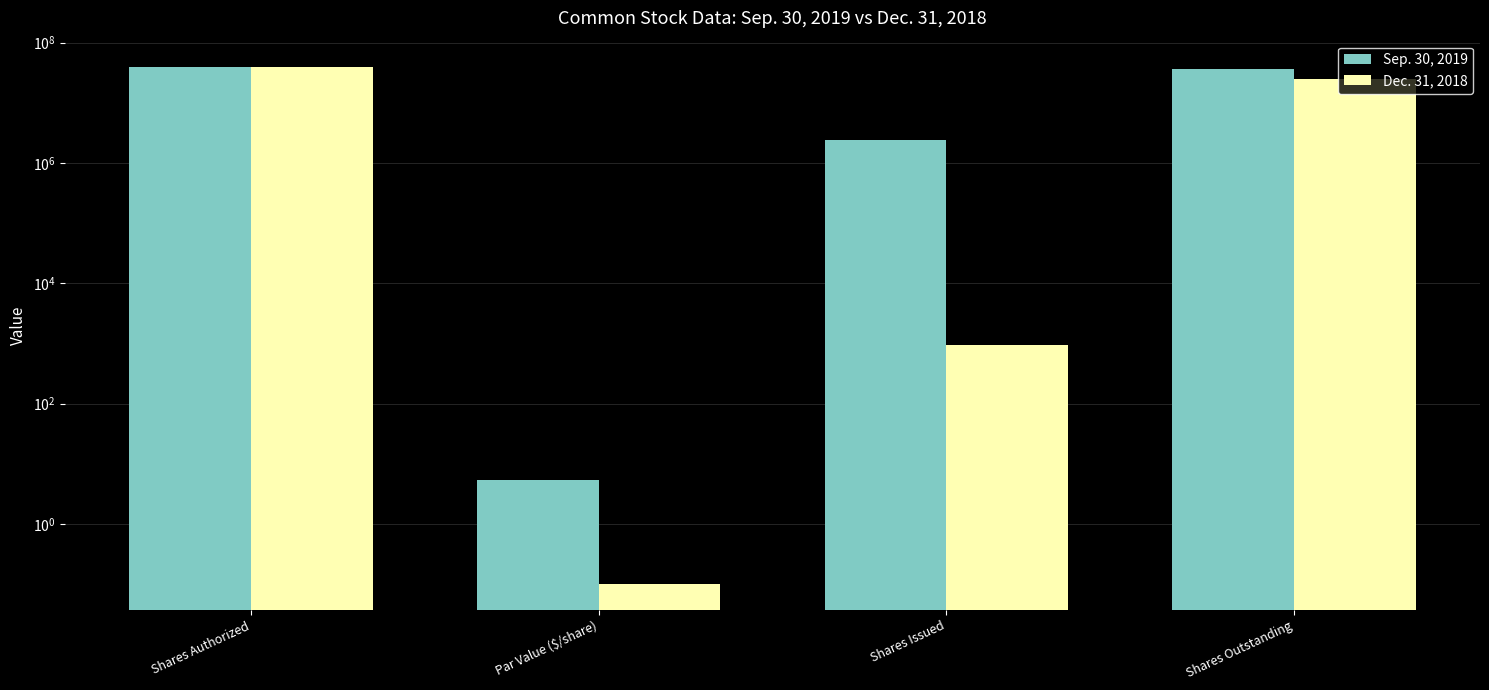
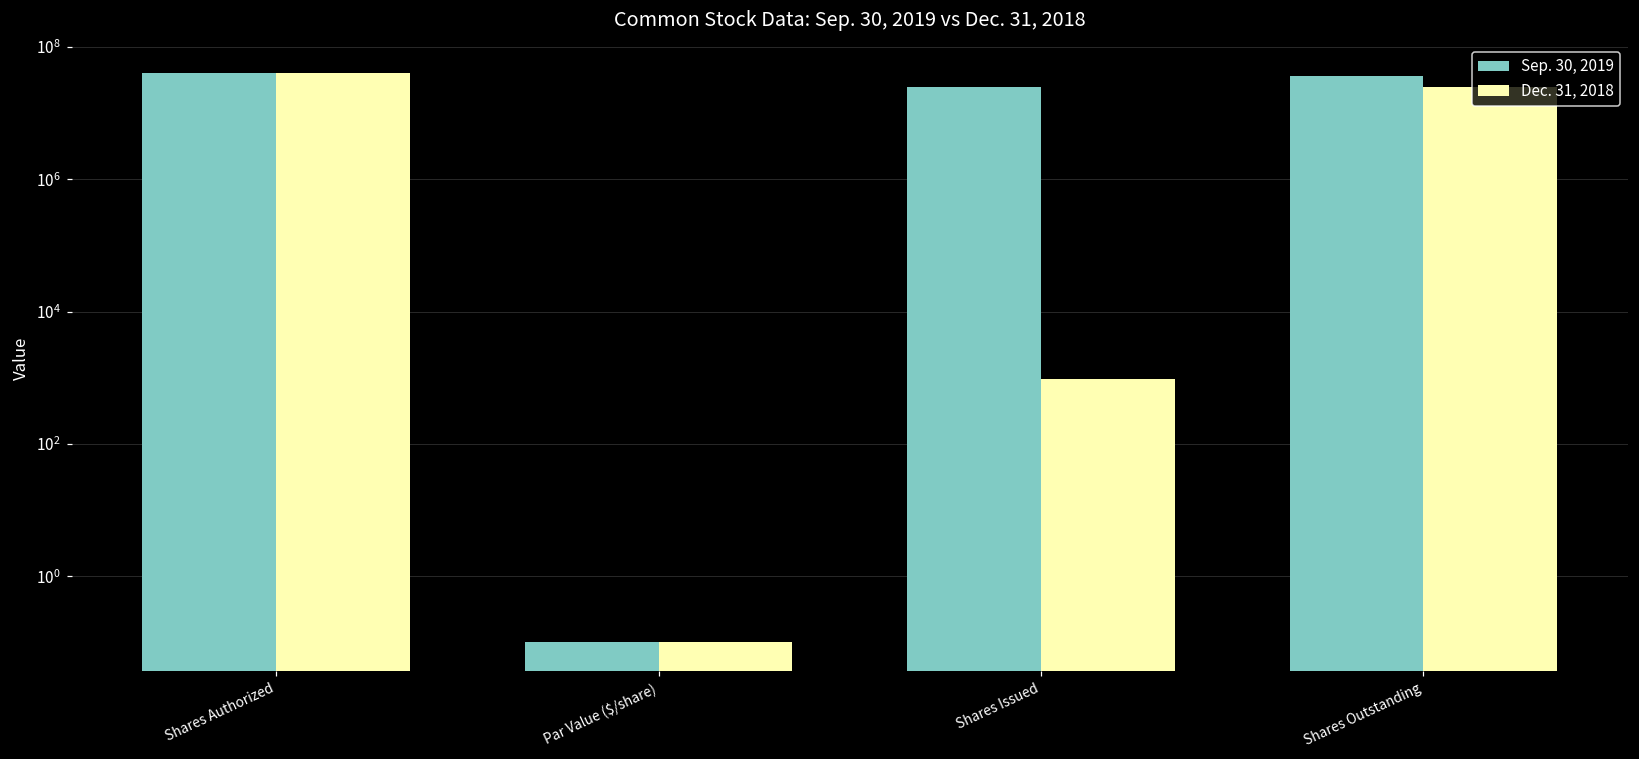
  {
    "Sep. 30, 2019": {
      "Shares Authorized": 40000000,
-     "Par Value ($/share)": 5,
-     "Shares Issued": 2400000,
+     "Par Value ($/share)": 0.1,
+     "Shares Issued": 25000000,
      "Shares Outstanding": 40000000
    },
    "Dec. 31, 2018": {
      "Shares Authorized": 40000000,
      "Par Value ($/share)": 0.1,
      "Shares Issued": 900
    }
  }
